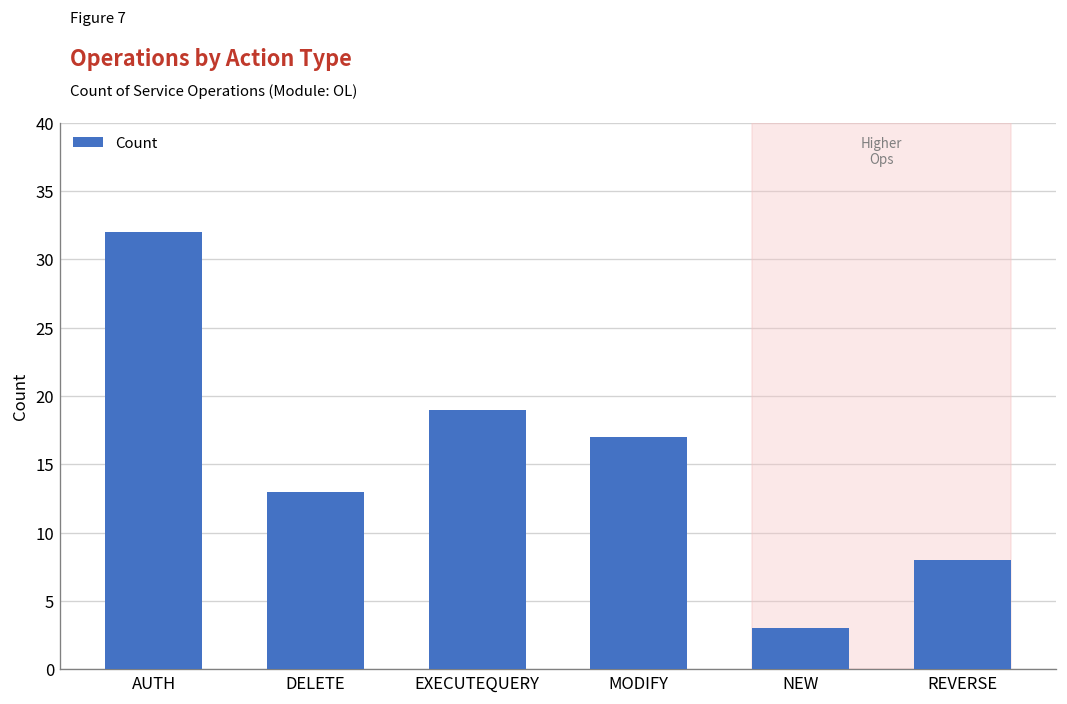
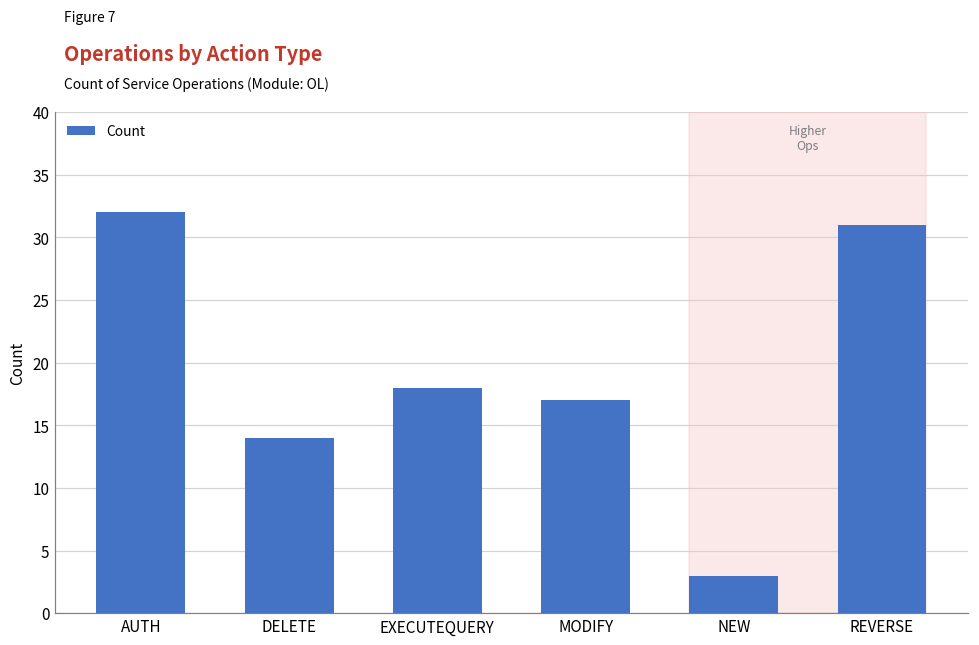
  {
    "AUTH": 32,
-   "DELETE": 13,
-   "EXECUTEQUERY": 19,
+   "DELETE": 14,
+   "EXECUTEQUERY": 18,
    "MODIFY": 17,
    "NEW": 3,
-   "REVERSE": 8
+   "REVERSE": 31
  }
